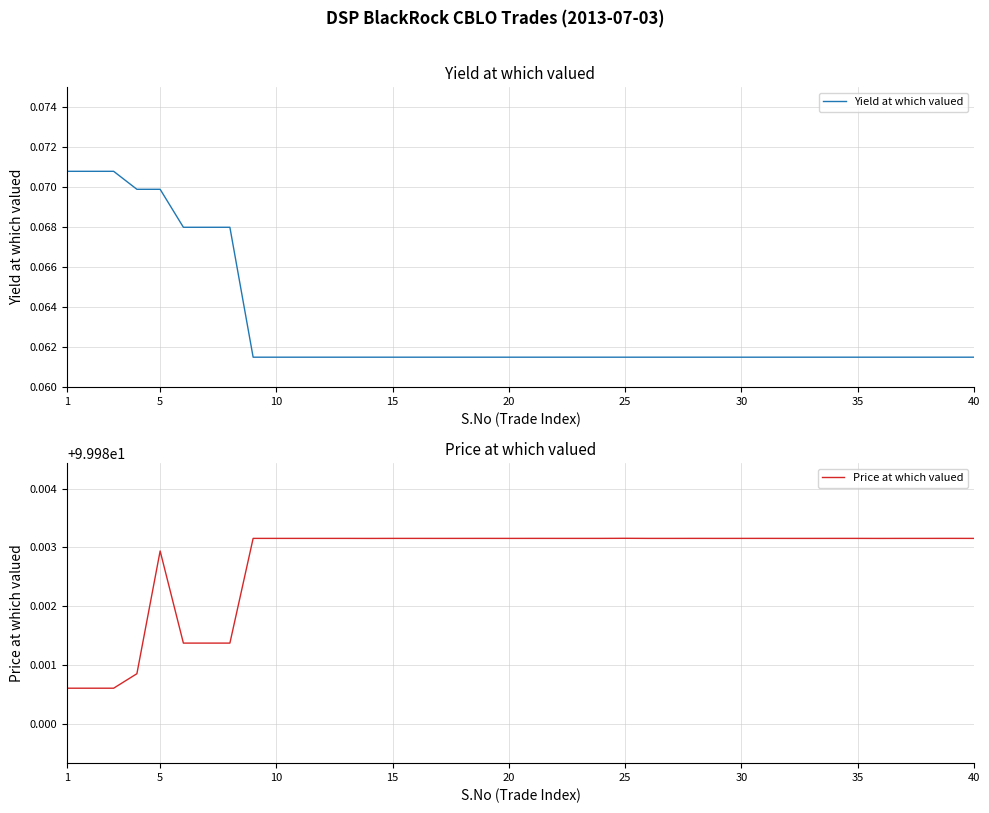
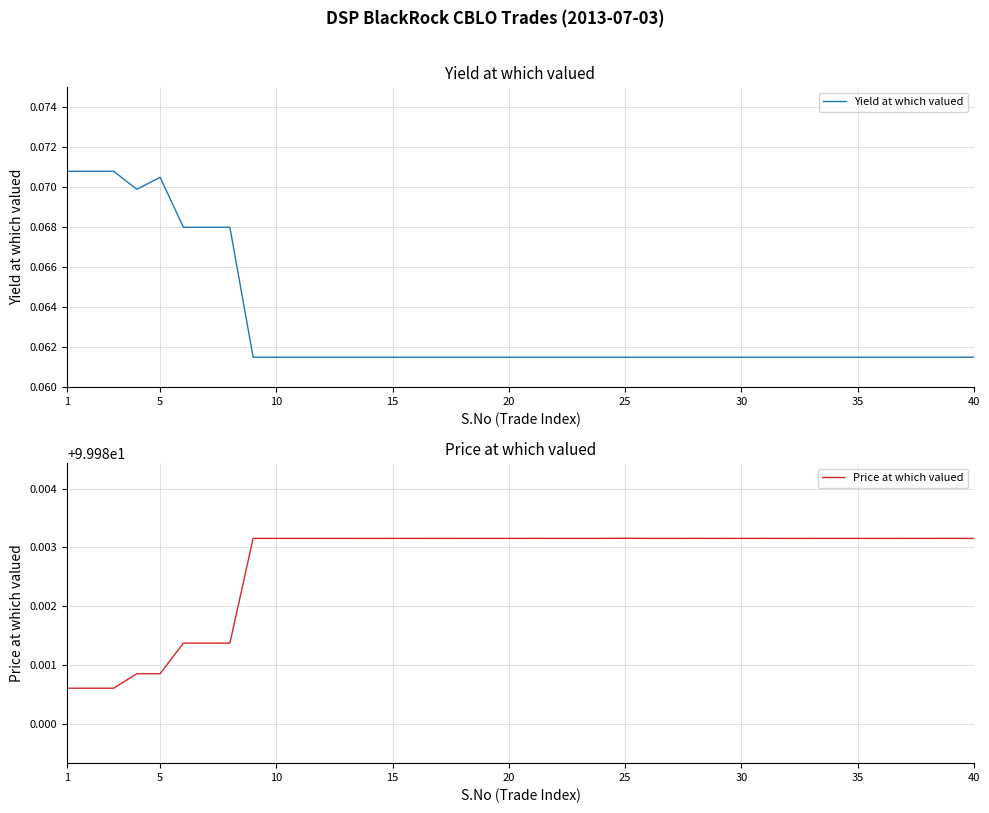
  {
    "Yield at which valued": {
      "1": 0.0708,
-     "5": 0.0699,
+     "5": 0.0705,
      "10": 0.0615,
      "15": 0.0615,
      "20": 0.0615,
      "25": 0.0615,
      "30": 0.0615,
      "35": 0.0615,
      "40": 0.0615
    },
    "Price at which valued": {
      "1": 99.9806,
-     "5": 99.9829,
+     "5": 99.9809,
      "10": 99.9832,
      "15": 99.9832,
      "20": 99.9832,
      "25": 99.9832,
      "30": 99.9832,
      "35": 99.9832,
      "40": 99.9832
    }
  }
